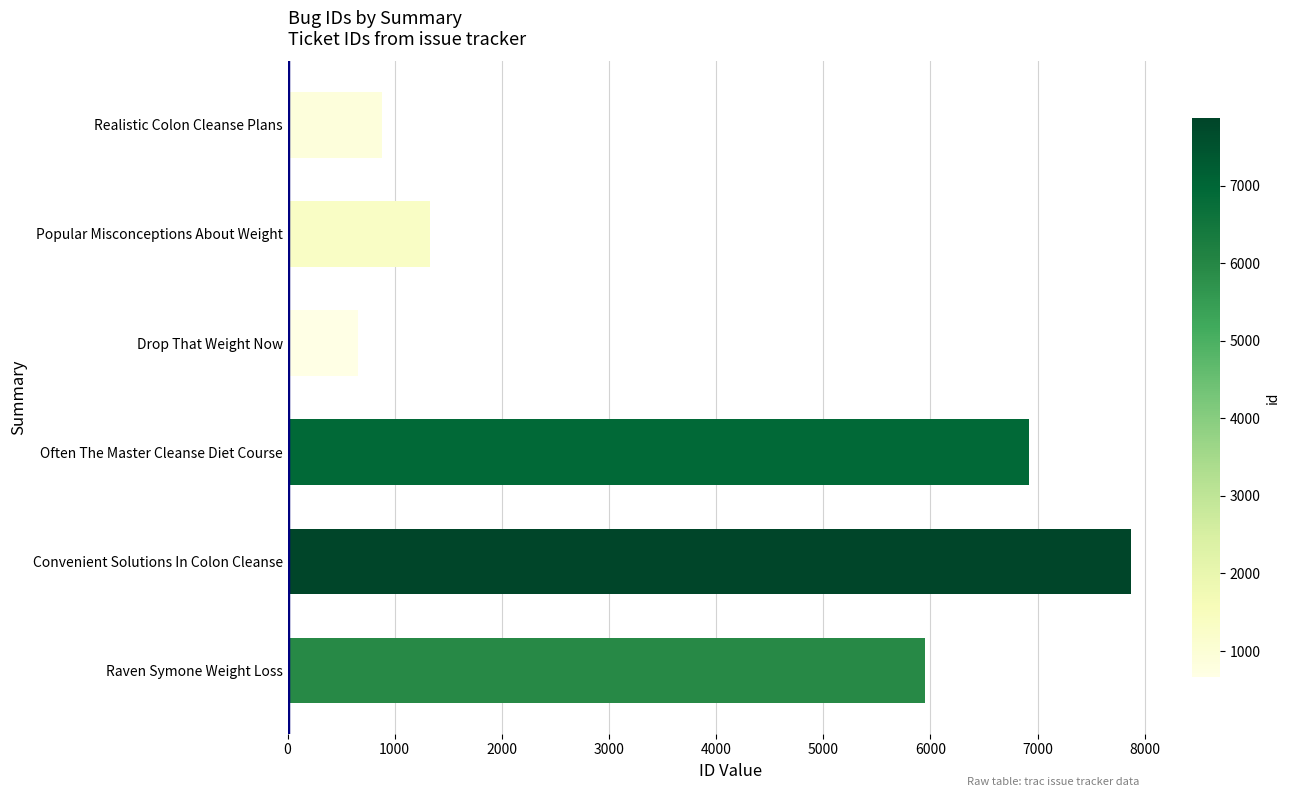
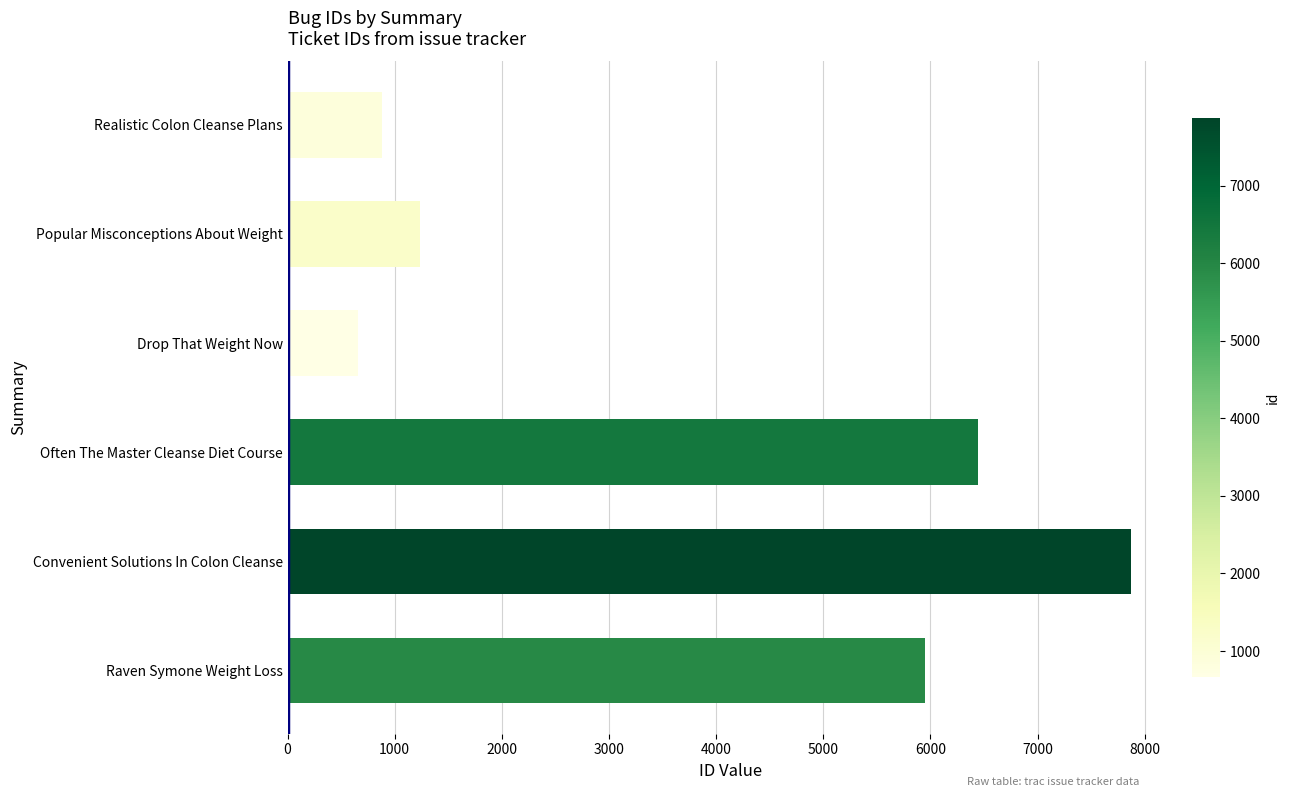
  {
    "Realistic Colon Cleanse Plans": 880,
-   "Popular Misconceptions About Weight": 1330,
+   "Popular Misconceptions About Weight": 1240,
    "Drop That Weight Now": 660,
-   "Often The Master Cleanse Diet Course": 6920,
+   "Often The Master Cleanse Diet Course": 6440,
    "Convenient Solutions In Colon Cleanse": 7870,
    "Raven Symone Weight Loss": 5950
  }
